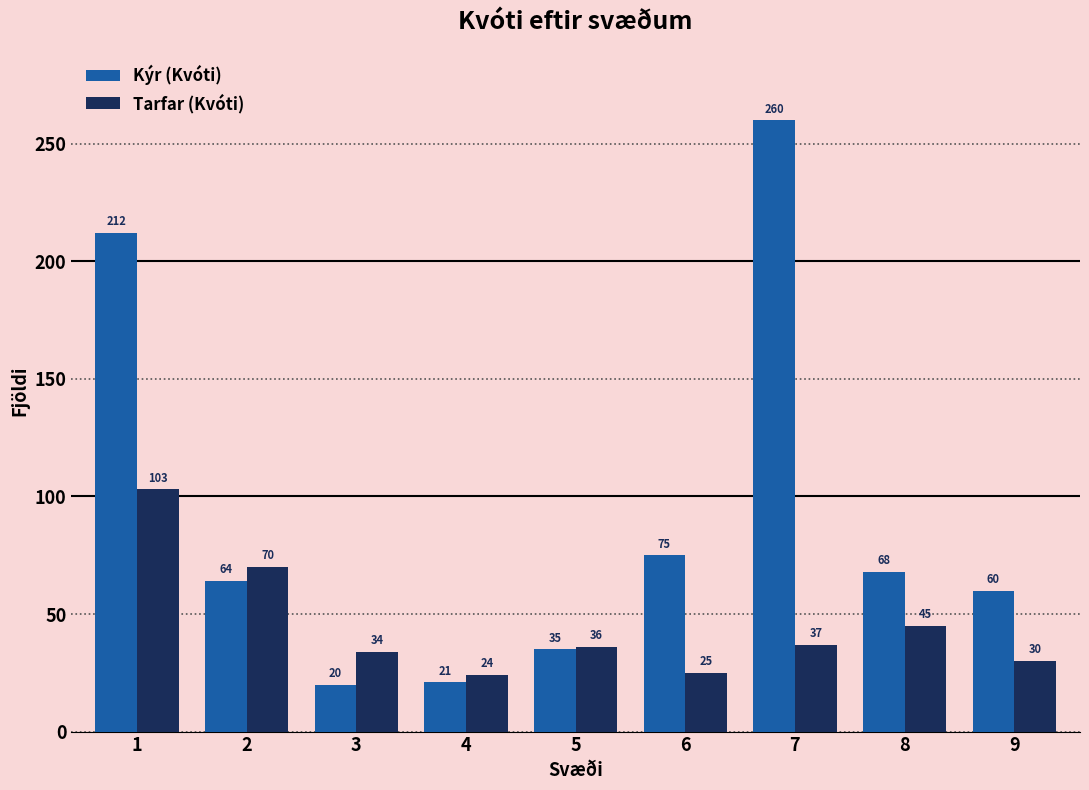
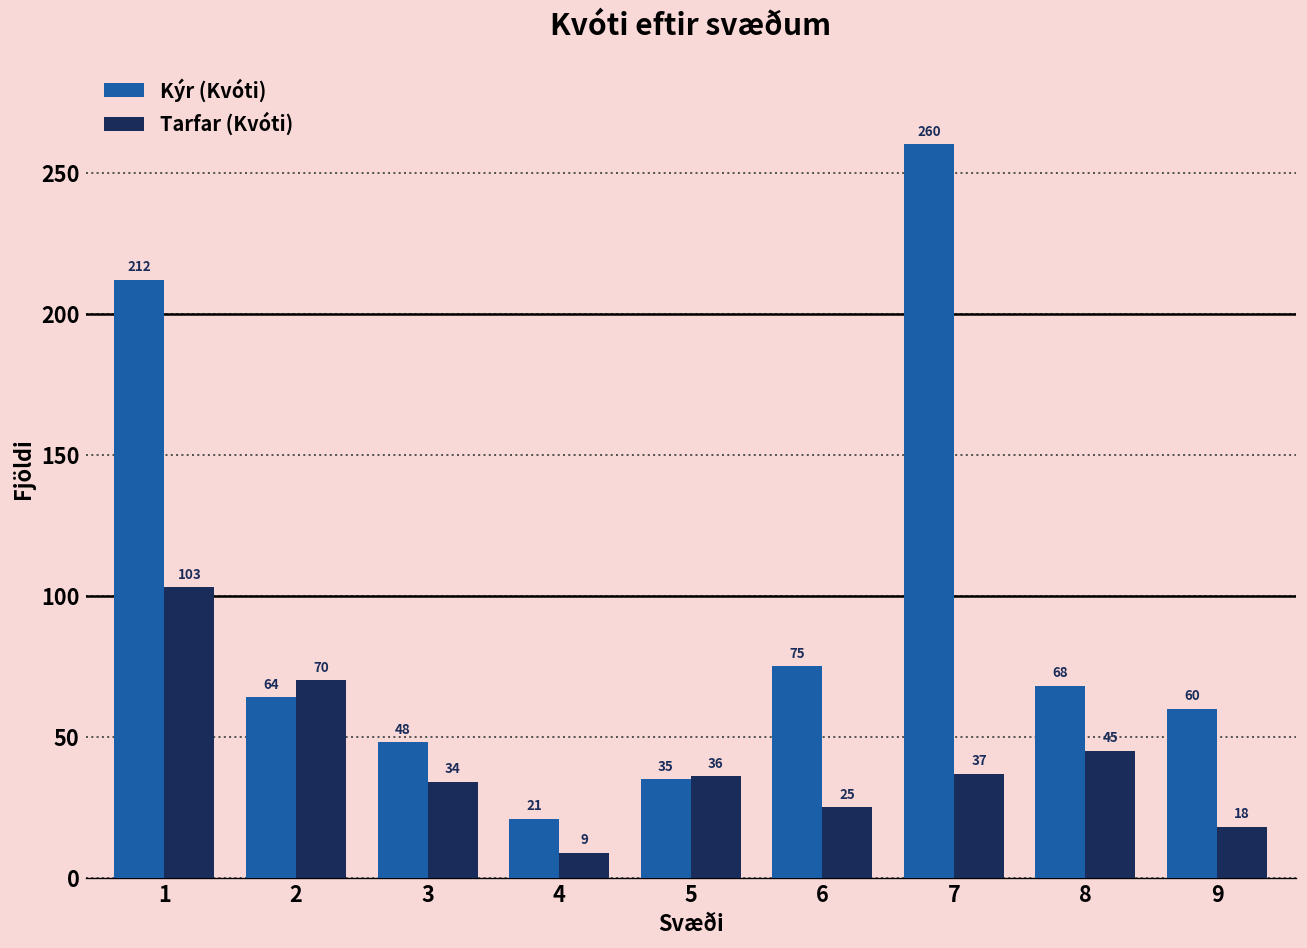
  {
    "Kýr (Kvóti)": {
      "1": 212,
      "2": 64,
-     "3": 20,
+     "3": 48,
      "4": 21,
      "5": 35,
      "6": 75,
      "7": 260,
      "8": 68,
      "9": 60
    },
    "Tarfar (Kvóti)": {
      "1": 103,
      "2": 70,
      "3": 34,
-     "4": 24,
+     "4": 9,
      "5": 36,
      "6": 25,
      "7": 37,
      "8": 45,
-     "9": 30
+     "9": 18
    }
  }
